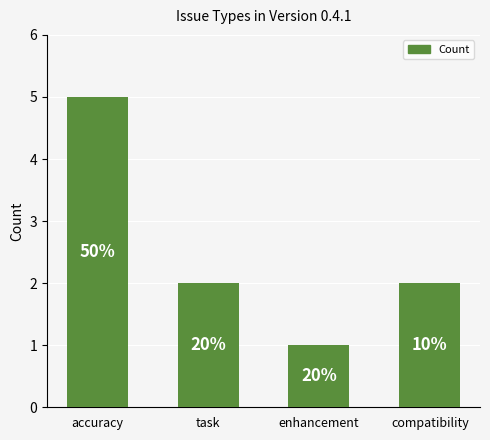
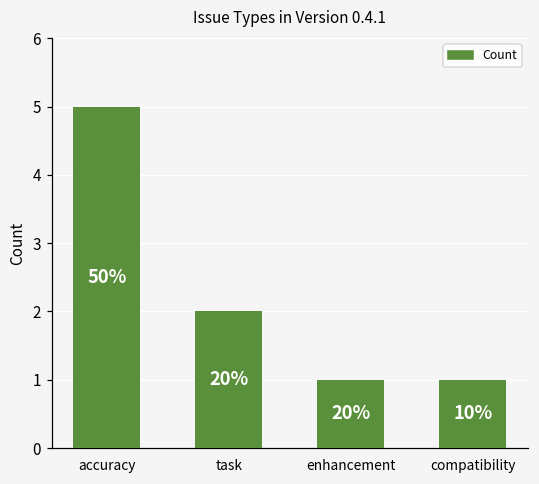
  {
-   "compatibility": 2
+   "compatibility": 1
  }
